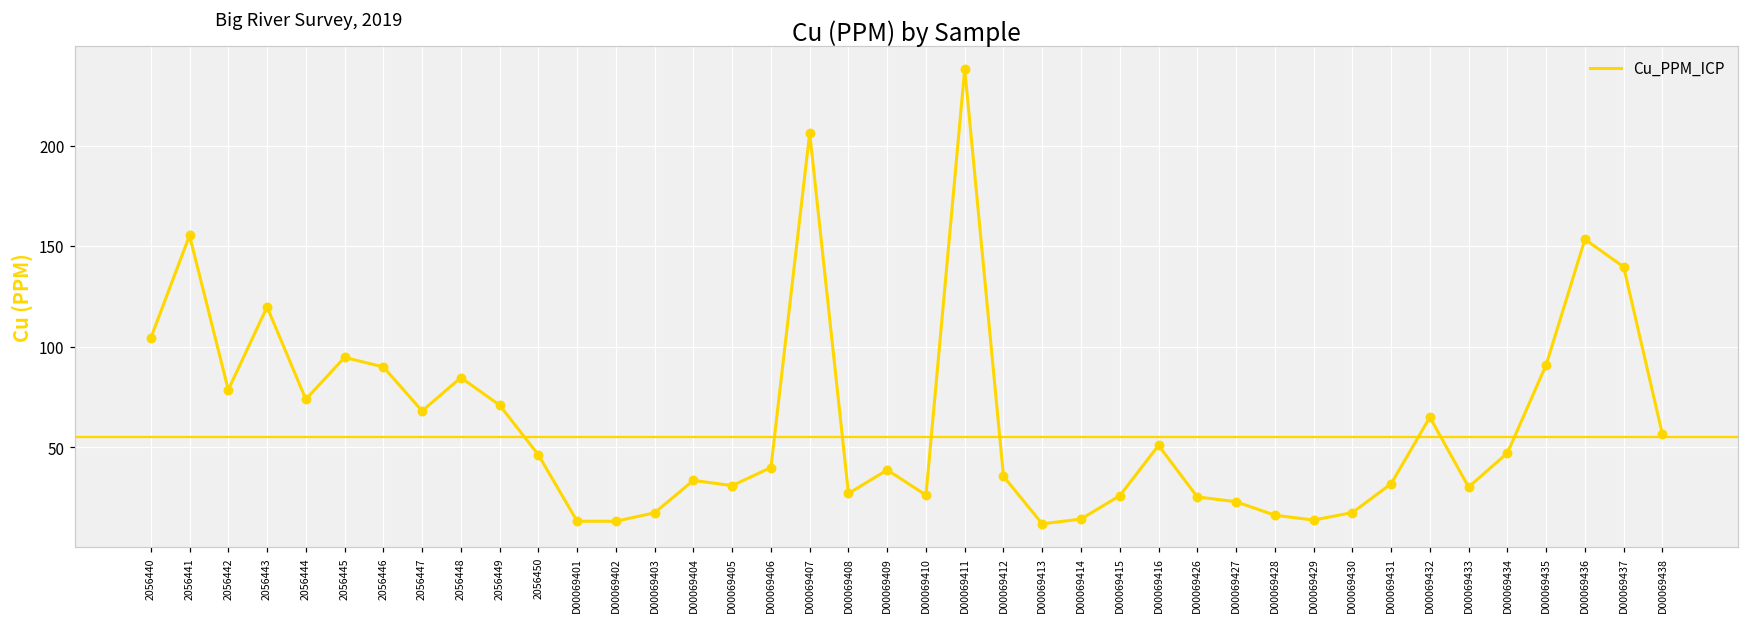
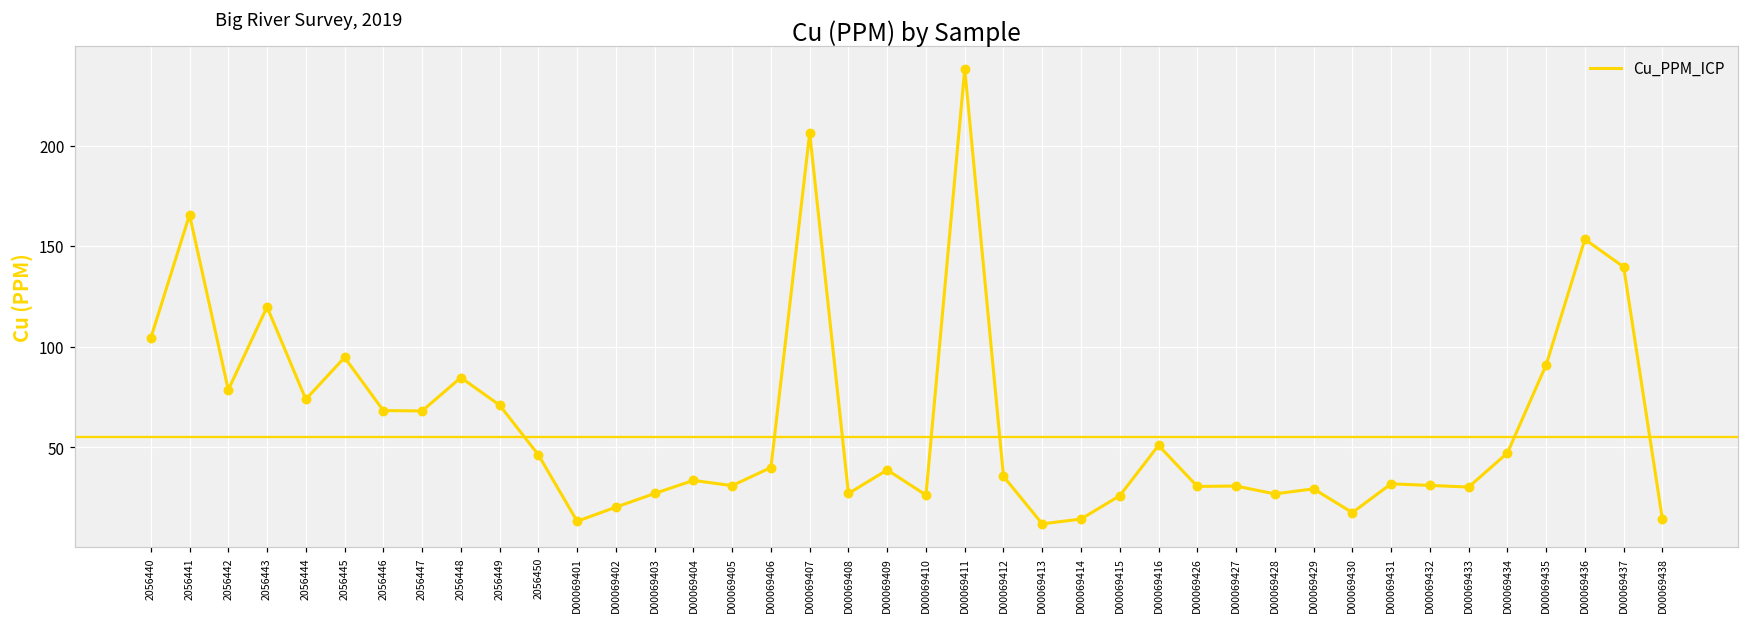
  {
    "2056440": 104,
-   "2056441": 155,
+   "2056441": 166,
    "2056442": 79,
    "2056443": 120,
    "2056444": 74,
    "2056445": 95,
-   "2056446": 90,
+   "2056446": 68,
    "2056447": 68,
    "2056448": 85,
    "2056449": 71,
    "2056450": 46,
    "D00069401": 13,
-   "D00069402": 13,
-   "D00069403": 18,
+   "D00069402": 20,
+   "D00069403": 27,
    "D00069404": 34,
    "D00069405": 31,
    "D00069406": 40,
    "D00069407": 206,
    "D00069408": 27,
    "D00069409": 39,
    "D00069410": 26,
    "D00069411": 238,
    "D00069412": 36,
    "D00069413": 12,
    "D00069414": 14,
    "D00069415": 26,
    "D00069416": 51,
-   "D00069426": 25,
-   "D00069427": 23,
-   "D00069428": 16,
-   "D00069429": 14,
+   "D00069426": 31,
+   "D00069427": 31,
+   "D00069428": 27,
+   "D00069429": 29,
    "D00069430": 18,
    "D00069431": 32,
-   "D00069432": 65,
+   "D00069432": 31,
    "D00069433": 30,
    "D00069434": 47,
    "D00069435": 91,
    "D00069436": 153,
    "D00069437": 140,
-   "D00069438": 57
+   "D00069438": 14
  }
